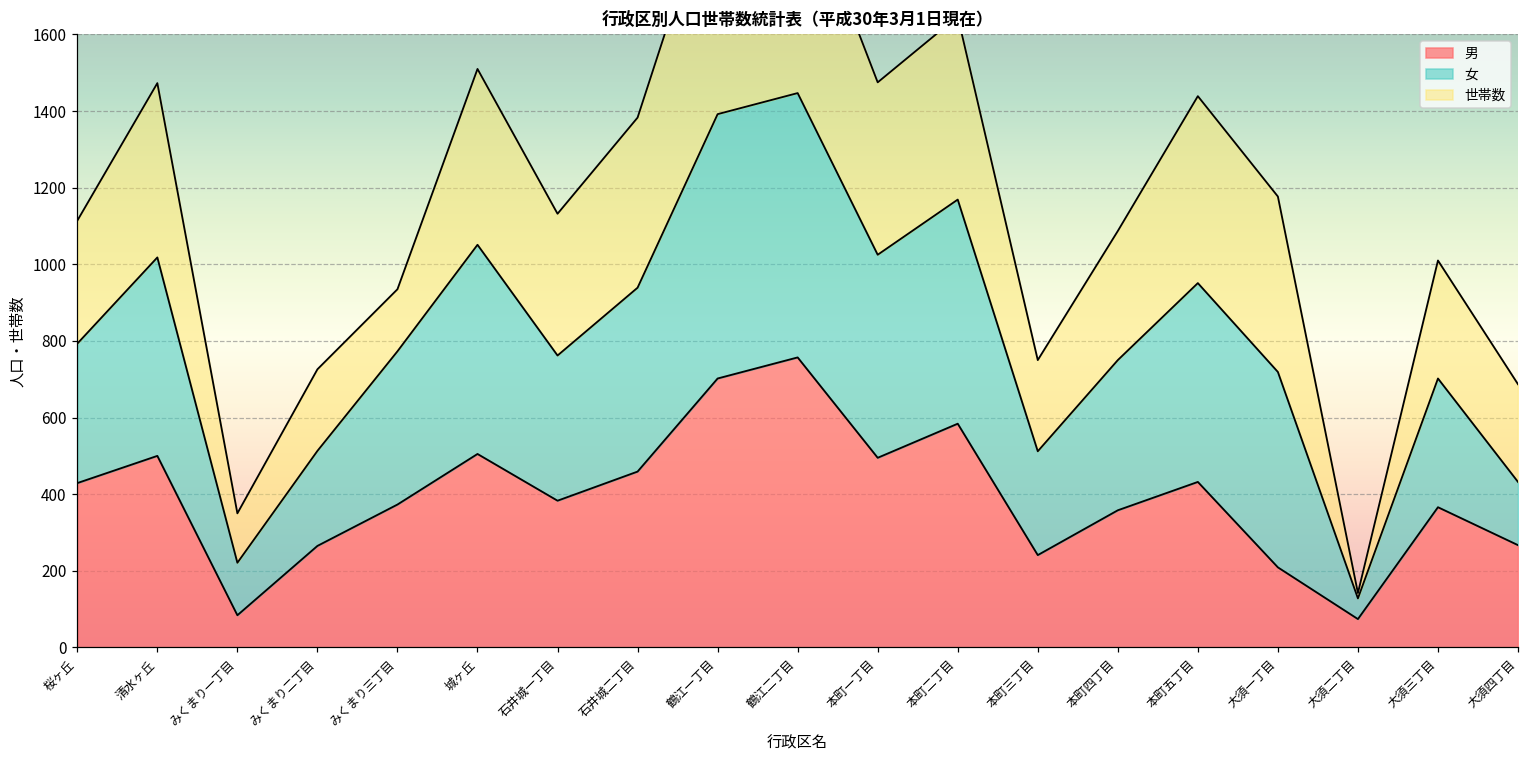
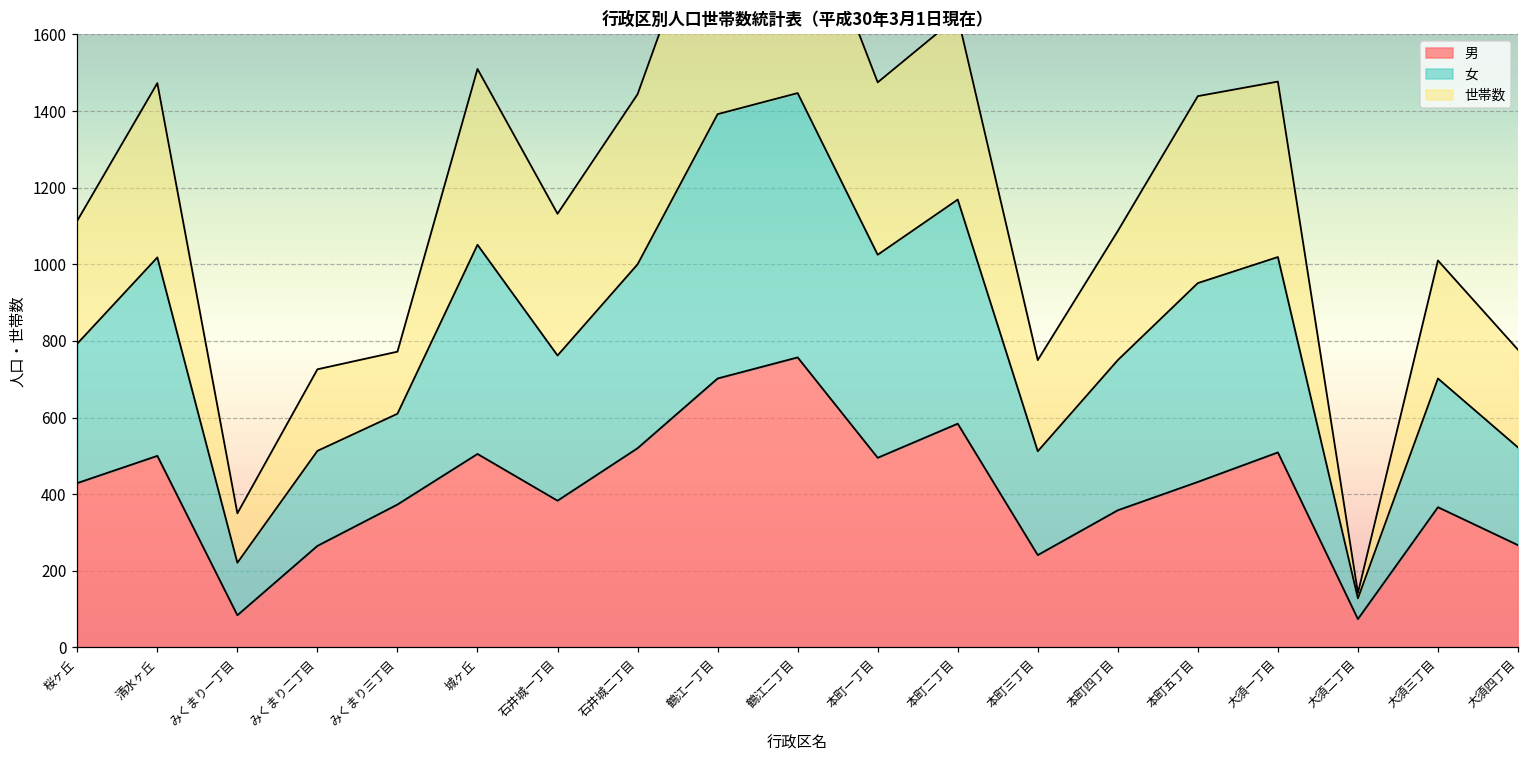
  {
    "男": {
      "桜ヶ丘": 430,
      "清水ヶ丘": 500,
      "みくまり一丁目": 80,
      "みくまり二丁目": 270,
      "みくまり三丁目": 370,
      "城ヶ丘": 510,
      "石井城一丁目": 380,
-     "石井城二丁目": 460,
+     "石井城二丁目": 520,
      "鶴江一丁目": 700,
      "鶴江二丁目": 760,
      "本町一丁目": 500,
      "本町二丁目": 580,
      "本町三丁目": 240,
      "本町四丁目": 360,
      "本町五丁目": 430,
-     "大須一丁目": 210,
+     "大須一丁目": 510,
      "大須二丁目": 70,
      "大須三丁目": 370,
      "大須四丁目": 270
    },
    "女": {
      "桜ヶ丘": 360,
      "清水ヶ丘": 520,
      "みくまり一丁目": 140,
      "みくまり二丁目": 250,
-     "みくまり三丁目": 400,
+     "みくまり三丁目": 240,
      "城ヶ丘": 550,
      "石井城一丁目": 380,
      "石井城二丁目": 480,
      "鶴江一丁目": 690,
      "鶴江二丁目": 690,
      "本町一丁目": 530,
      "本町二丁目": 590,
      "本町三丁目": 270,
      "本町四丁目": 390,
      "本町五丁目": 520,
      "大須一丁目": 510,
      "大須二丁目": 50,
      "大須三丁目": 340,
-     "大須四丁目": 170
+     "大須四丁目": 260
    },
    "世帯数": {
      "桜ヶ丘": 320,
      "清水ヶ丘": 460,
      "みくまり一丁目": 130,
      "みくまり二丁目": 210,
      "みくまり三丁目": 160,
      "城ヶ丘": 460,
      "石井城一丁目": 370,
      "石井城二丁目": 440,
      "本町一丁目": 450,
      "本町三丁目": 240,
      "本町四丁目": 340,
      "本町五丁目": 490,
      "大須一丁目": 460,
      "大須二丁目": 10,
      "大須三丁目": 310,
      "大須四丁目": 260
    }
  }
